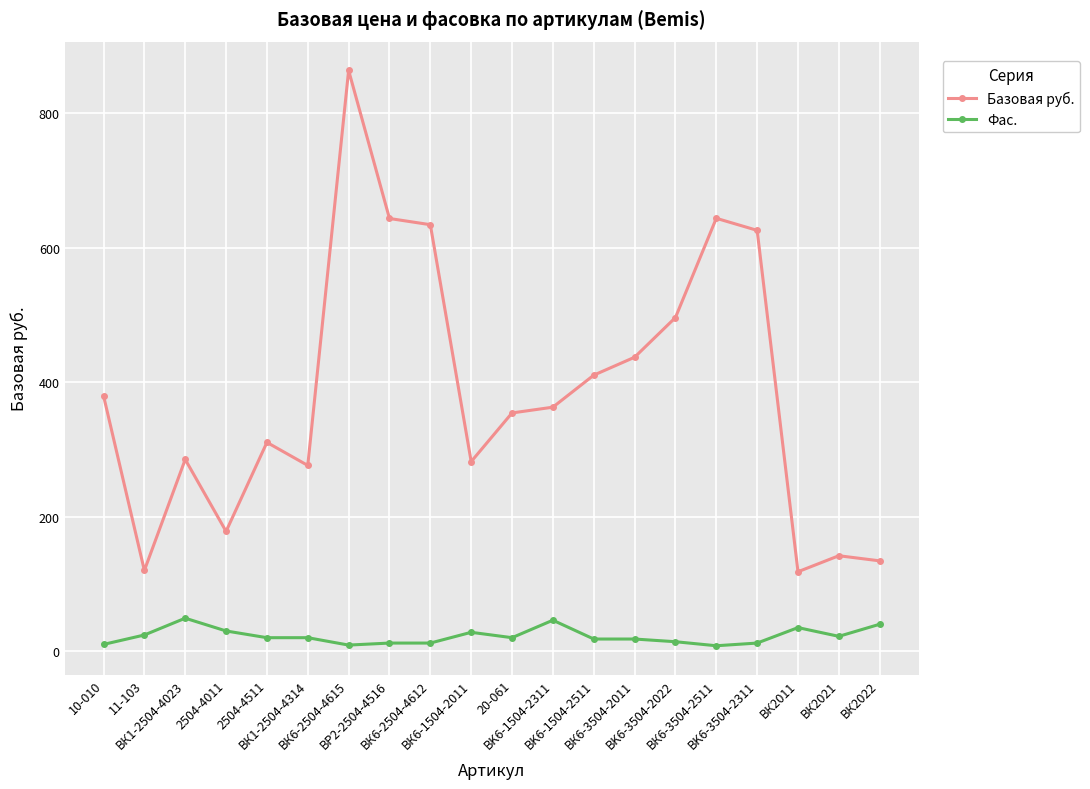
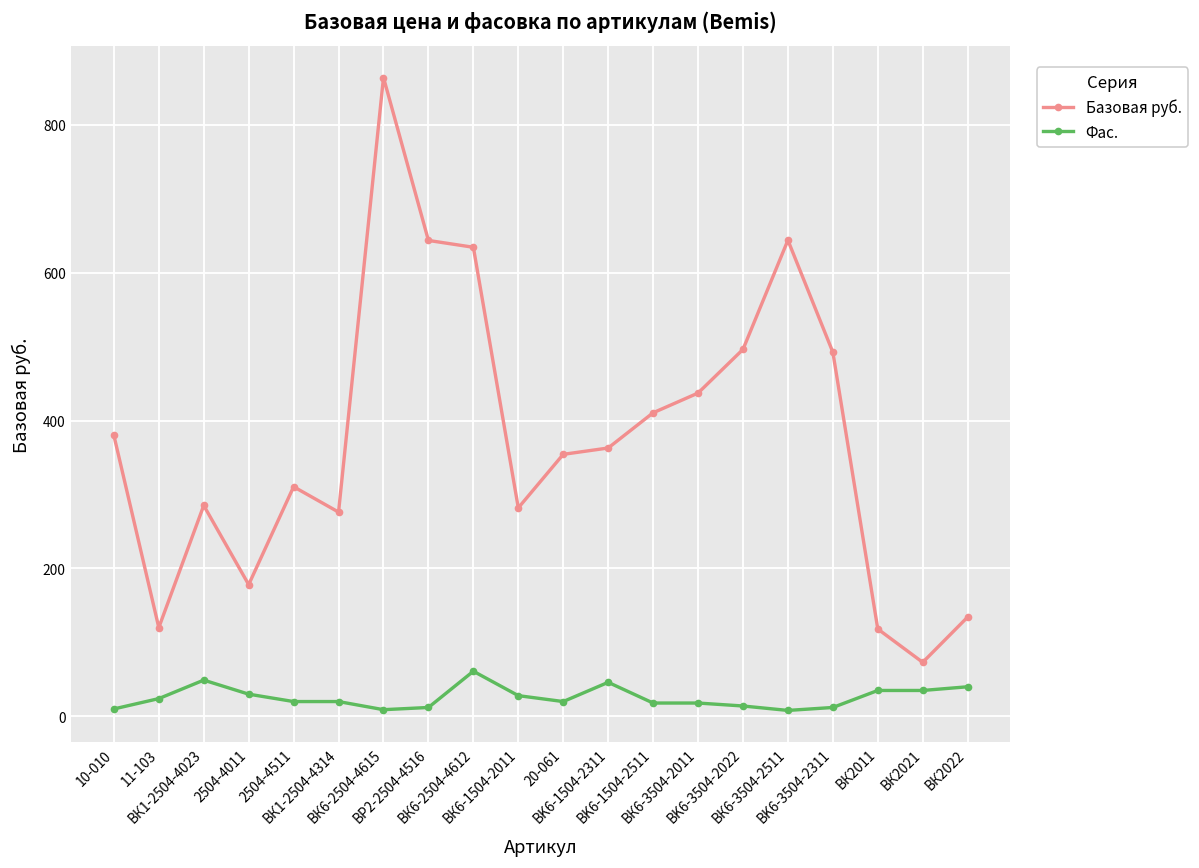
  {
    "Базовая руб.": {
      "10-010": 380,
      "11-103": 120,
      "ВК1-2504-4023": 290,
      "2504-4011": 180,
      "2504-4511": 310,
      "ВК1-2504-4314": 280,
      "ВК6-2504-4615": 860,
      "ВР2-2504-4516": 640,
      "ВК6-2504-4612": 630,
      "ВК6-1504-2011": 280,
      "20-061": 350,
      "BK6-1504-2311": 360,
      "BK6-1504-2511": 410,
      "ВК6-3504-2011": 440,
      "BK6-3504-2022": 500,
      "ВК6-3504-2511": 640,
-     "BK6-3504-2311": 630,
+     "BK6-3504-2311": 490,
      "ВК2011": 120,
-     "ВК2021": 140,
+     "ВК2021": 70,
      "ВК2022": 130
    },
    "Фас.": {
      "10-010": 10,
      "11-103": 20,
      "ВК1-2504-4023": 50,
      "2504-4011": 30,
      "2504-4511": 20,
      "ВК1-2504-4314": 20,
      "ВК6-2504-4615": 10,
      "ВР2-2504-4516": 10,
-     "ВК6-2504-4612": 10,
+     "ВК6-2504-4612": 60,
      "ВК6-1504-2011": 30,
      "20-061": 20,
      "BK6-1504-2311": 50,
      "BK6-1504-2511": 20,
      "ВК6-3504-2011": 20,
      "BK6-3504-2022": 10,
      "ВК6-3504-2511": 10,
      "BK6-3504-2311": 10,
      "ВК2011": 40,
-     "ВК2021": 20,
+     "ВК2021": 40,
      "ВК2022": 40
    }
  }
